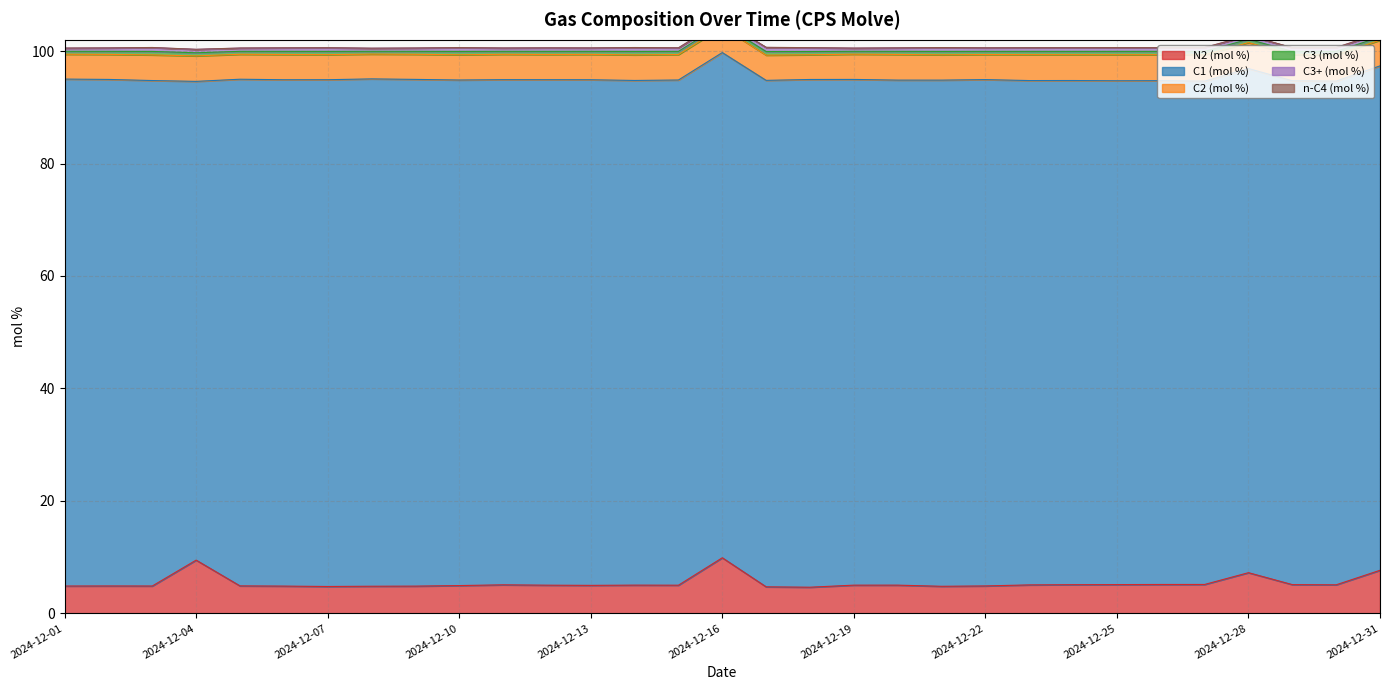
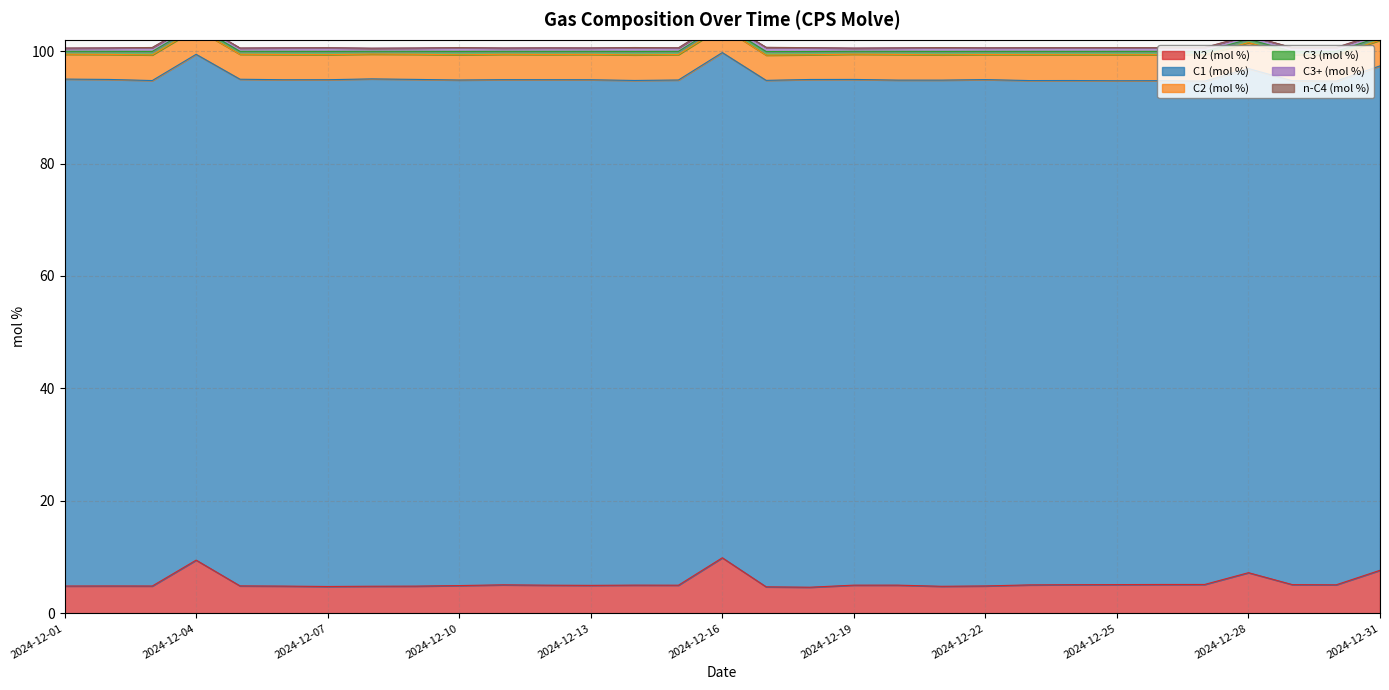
  {
    "N2 (mol %)": {
      "2024-12-01": 5,
      "2024-12-04": 9,
      "2024-12-07": 5,
      "2024-12-10": 5,
      "2024-12-13": 5,
      "2024-12-16": 10,
      "2024-12-19": 5,
      "2024-12-22": 5,
      "2024-12-25": 5,
      "2024-12-28": 7,
      "2024-12-31": 8
    },
    "C1 (mol %)": {
      "2024-12-01": 90,
-     "2024-12-04": 85,
+     "2024-12-04": 90,
      "2024-12-07": 90,
      "2024-12-10": 90,
      "2024-12-13": 90,
      "2024-12-16": 90,
      "2024-12-19": 90,
      "2024-12-22": 90,
      "2024-12-25": 90,
      "2024-12-31": 90
    },
    "C2 (mol %)": {
      "2024-12-01": 4,
      "2024-12-07": 4,
      "2024-12-10": 4,
      "2024-12-13": 5,
      "2024-12-19": 4,
      "2024-12-22": 4,
      "2024-12-25": 5,
      "2024-12-28": 5,
      "2024-12-31": 5
    },
    "C3 (mol %)": {
      "2024-12-01": 1,
      "2024-12-07": 1,
      "2024-12-10": 1,
      "2024-12-13": 1,
      "2024-12-19": 1,
      "2024-12-22": 1,
      "2024-12-25": 1,
      "2024-12-28": 1
    }
  }
